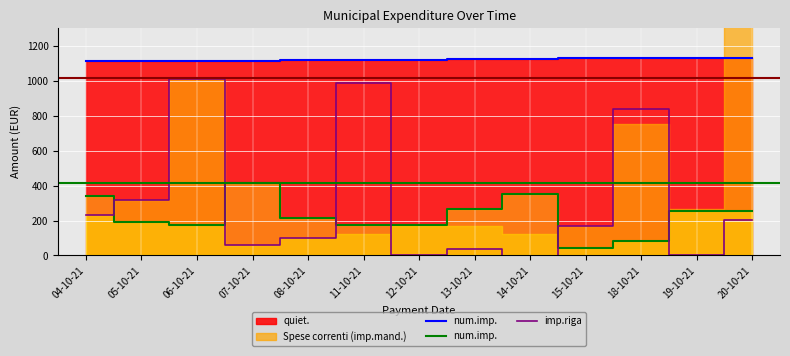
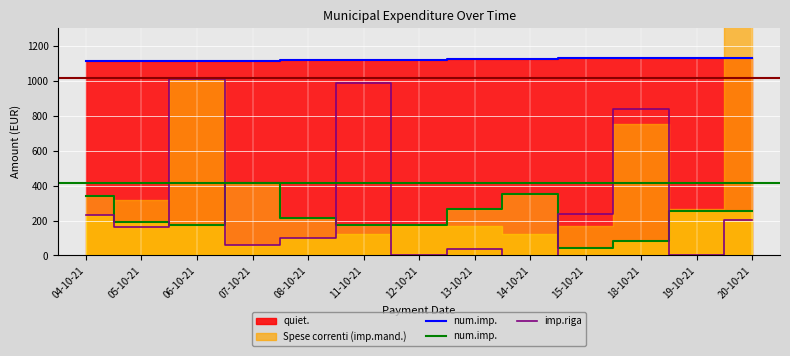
  {
    "imp.riga": {
-     "05-10-21": 320,
+     "05-10-21": 160,
      "06-10-21": 1010,
      "07-10-21": 60,
      "08-10-21": 100,
      "11-10-21": 990,
      "12-10-21": 0,
      "13-10-21": 40,
      "14-10-21": 0,
-     "15-10-21": 170,
+     "15-10-21": 240,
      "18-10-21": 840,
      "19-10-21": 0,
      "20-10-21": 200
    }
  }
